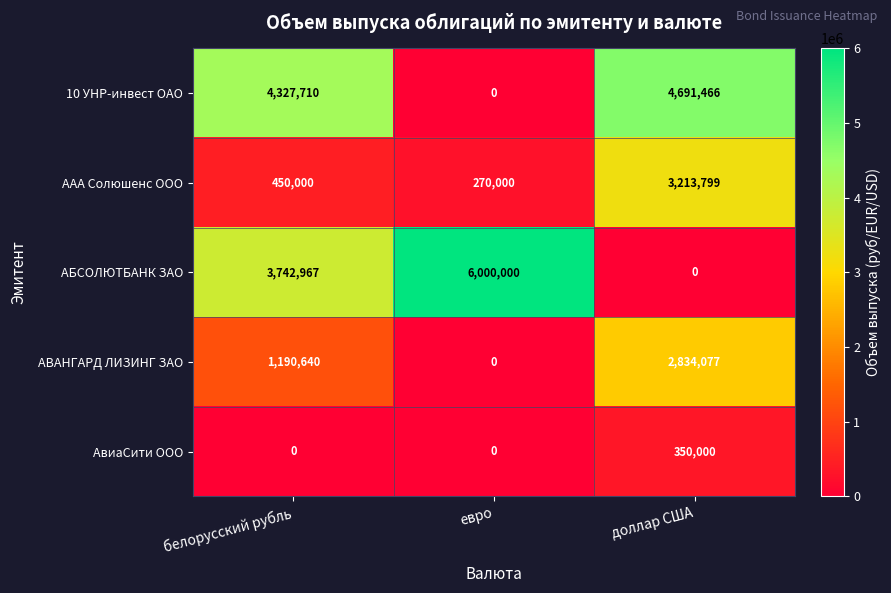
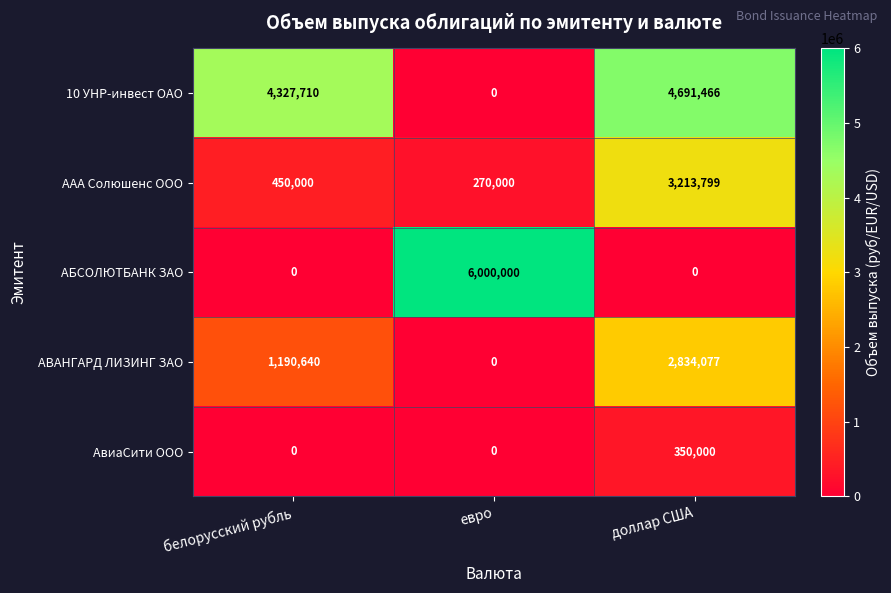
  {
    "10 УНР-инвест ОАО": {
      "белорусский рубль": "4,327,710",
      "евро": "0",
      "доллар США": "4,691,466"
    },
    "ААА Солюшенс ООО": {
      "белорусский рубль": "450,000",
      "евро": "270,000",
      "доллар США": "3,213,799"
    },
    "АБСОЛЮТБАНК ЗАО": {
-     "белорусский рубль": "3,742,967",
+     "белорусский рубль": "0",
      "евро": "6,000,000",
      "доллар США": "0"
    },
    "АВАНГАРД ЛИЗИНГ ЗАО": {
      "белорусский рубль": "1,190,640",
      "евро": "0",
      "доллар США": "2,834,077"
    },
    "АвиаСити ООО": {
      "белорусский рубль": "0",
      "евро": "0",
      "доллар США": "350,000"
    }
  }
